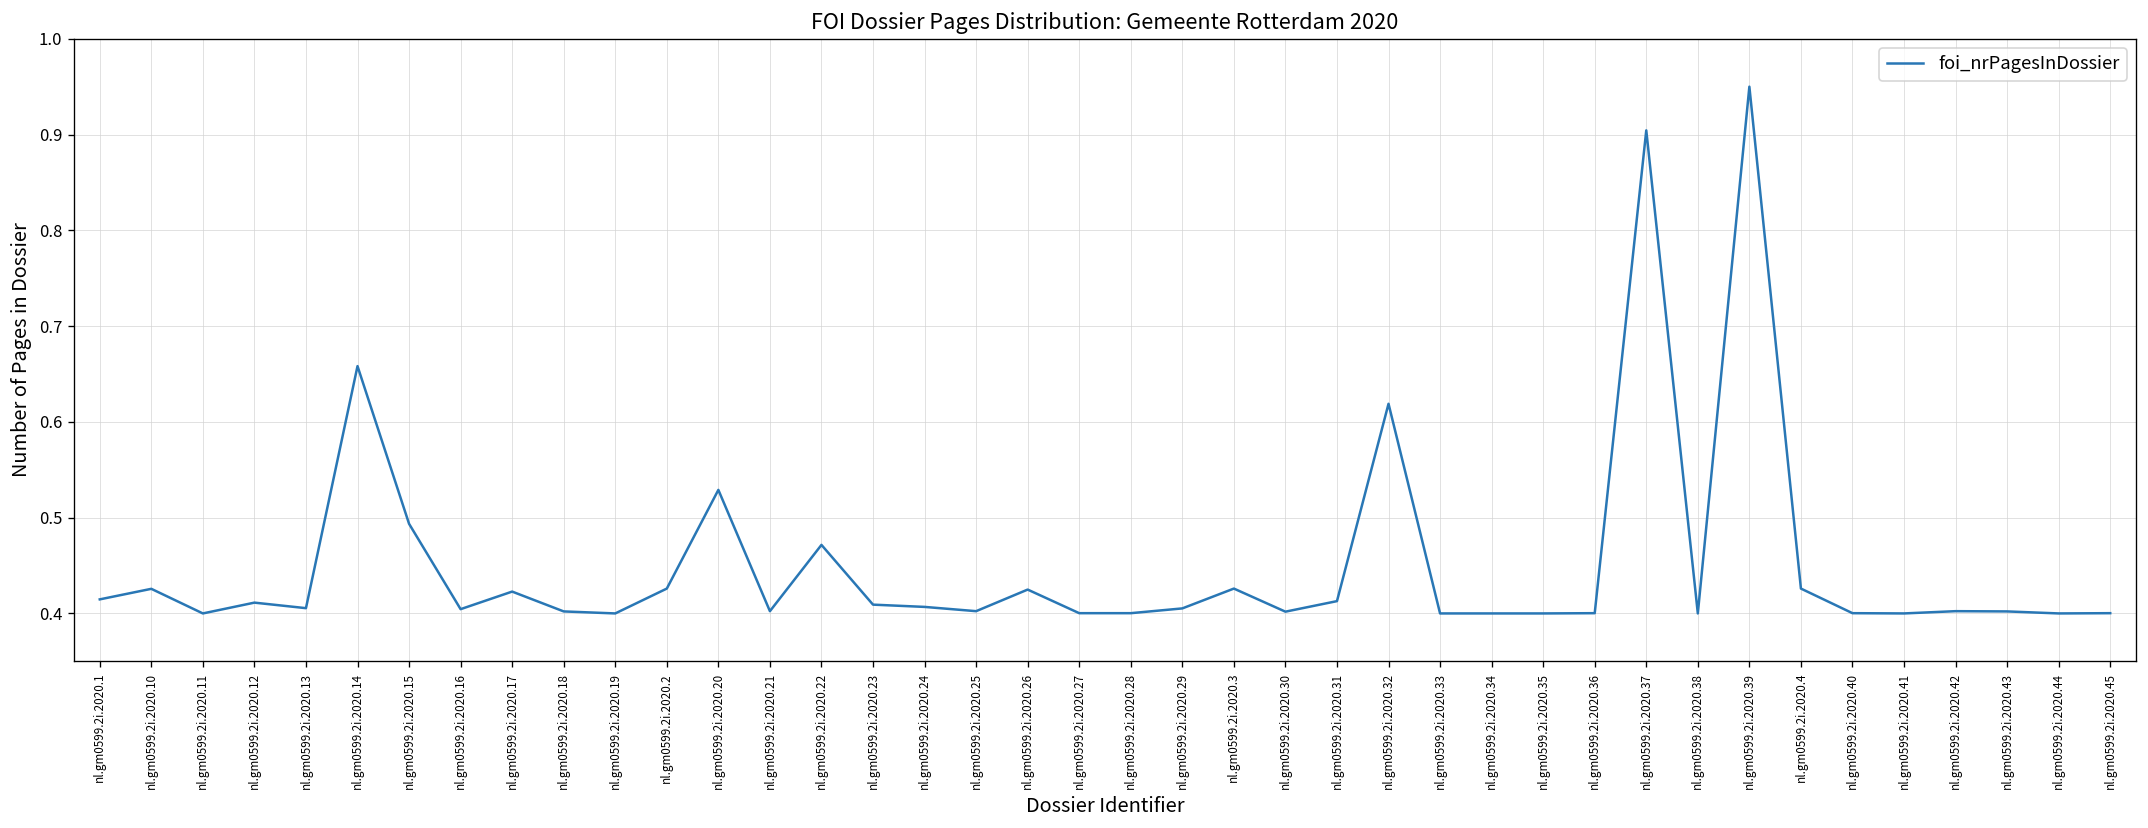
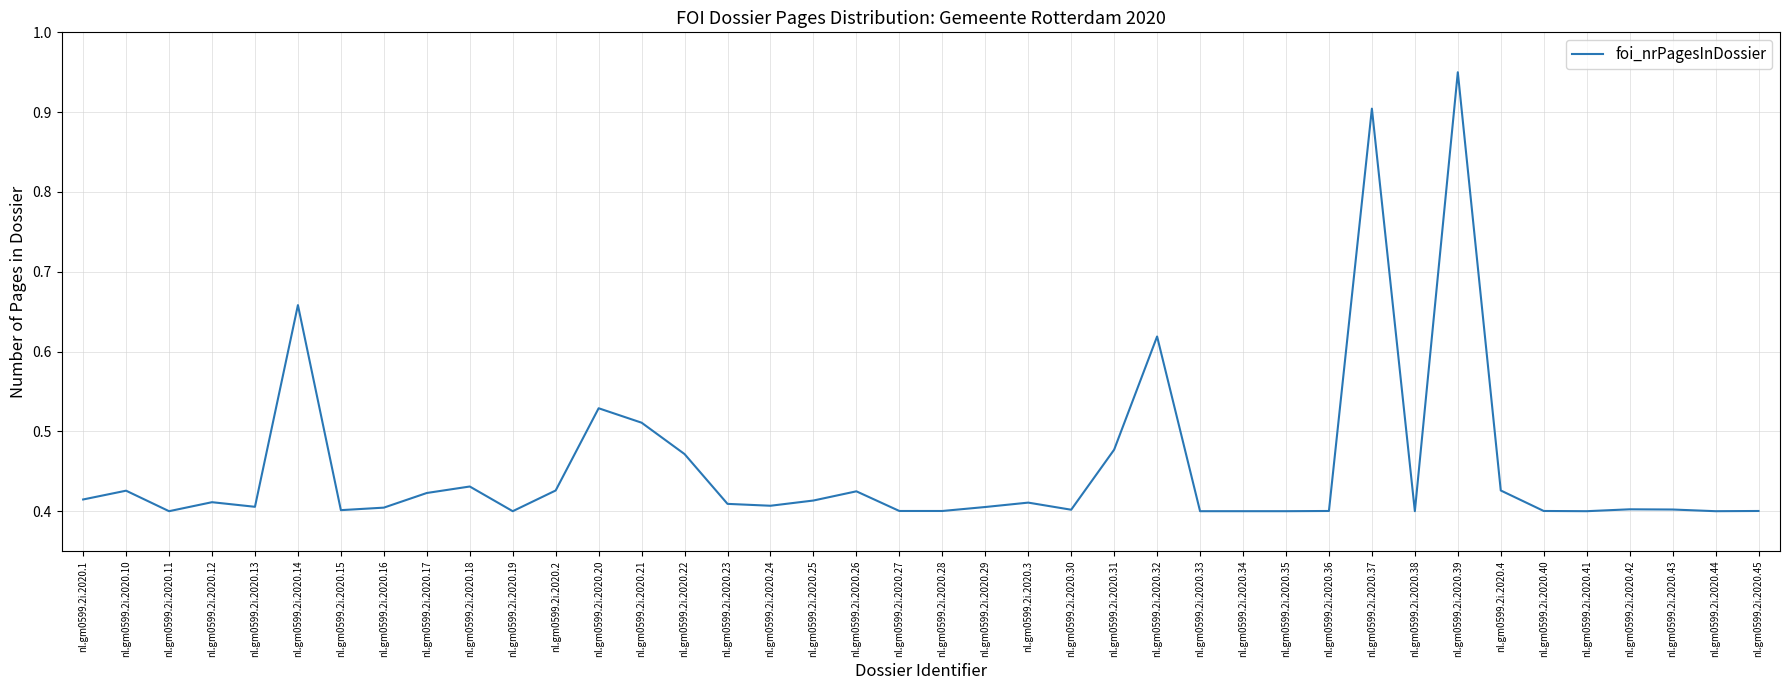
  {
    "nl.gm0599.2i.2020.1": 0.41,
    "nl.gm0599.2i.2020.10": 0.43,
    "nl.gm0599.2i.2020.11": 0.40,
    "nl.gm0599.2i.2020.12": 0.41,
    "nl.gm0599.2i.2020.13": 0.41,
    "nl.gm0599.2i.2020.14": 0.66,
-   "nl.gm0599.2i.2020.15": 0.49,
+   "nl.gm0599.2i.2020.15": 0.40,
    "nl.gm0599.2i.2020.16": 0.40,
    "nl.gm0599.2i.2020.17": 0.42,
-   "nl.gm0599.2i.2020.18": 0.40,
+   "nl.gm0599.2i.2020.18": 0.43,
    "nl.gm0599.2i.2020.19": 0.40,
    "nl.gm0599.2i.2020.2": 0.43,
    "nl.gm0599.2i.2020.20": 0.53,
-   "nl.gm0599.2i.2020.21": 0.40,
+   "nl.gm0599.2i.2020.21": 0.51,
    "nl.gm0599.2i.2020.22": 0.47,
    "nl.gm0599.2i.2020.23": 0.41,
    "nl.gm0599.2i.2020.24": 0.41,
-   "nl.gm0599.2i.2020.25": 0.40,
+   "nl.gm0599.2i.2020.25": 0.41,
    "nl.gm0599.2i.2020.26": 0.42,
    "nl.gm0599.2i.2020.27": 0.40,
    "nl.gm0599.2i.2020.28": 0.40,
    "nl.gm0599.2i.2020.29": 0.41,
-   "nl.gm0599.2i.2020.3": 0.43,
+   "nl.gm0599.2i.2020.3": 0.41,
    "nl.gm0599.2i.2020.30": 0.40,
-   "nl.gm0599.2i.2020.31": 0.41,
+   "nl.gm0599.2i.2020.31": 0.48,
    "nl.gm0599.2i.2020.32": 0.62,
    "nl.gm0599.2i.2020.33": 0.40,
    "nl.gm0599.2i.2020.34": 0.40,
    "nl.gm0599.2i.2020.35": 0.40,
    "nl.gm0599.2i.2020.36": 0.40,
    "nl.gm0599.2i.2020.37": 0.90,
    "nl.gm0599.2i.2020.38": 0.40,
    "nl.gm0599.2i.2020.39": 0.95,
    "nl.gm0599.2i.2020.4": 0.43,
    "nl.gm0599.2i.2020.40": 0.40,
    "nl.gm0599.2i.2020.41": 0.40,
    "nl.gm0599.2i.2020.42": 0.40,
    "nl.gm0599.2i.2020.43": 0.40,
    "nl.gm0599.2i.2020.44": 0.40,
    "nl.gm0599.2i.2020.45": 0.40
  }
